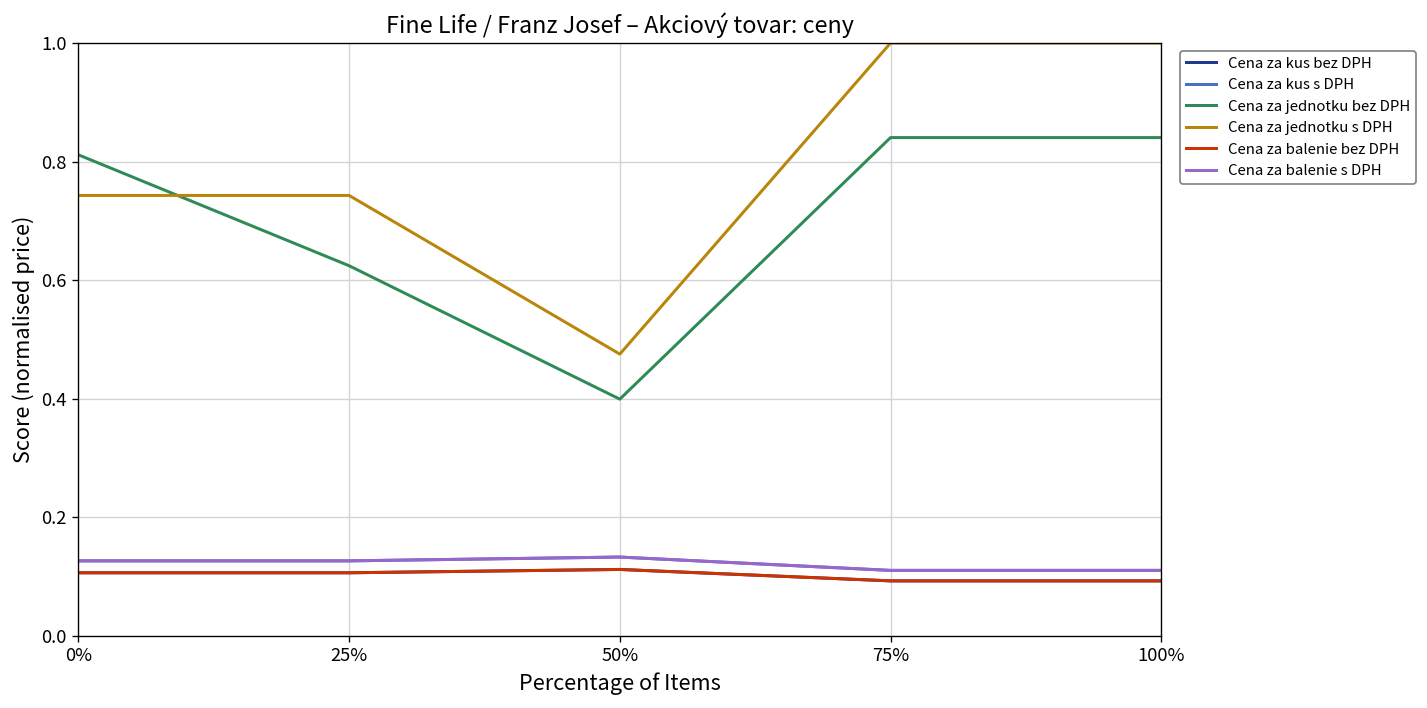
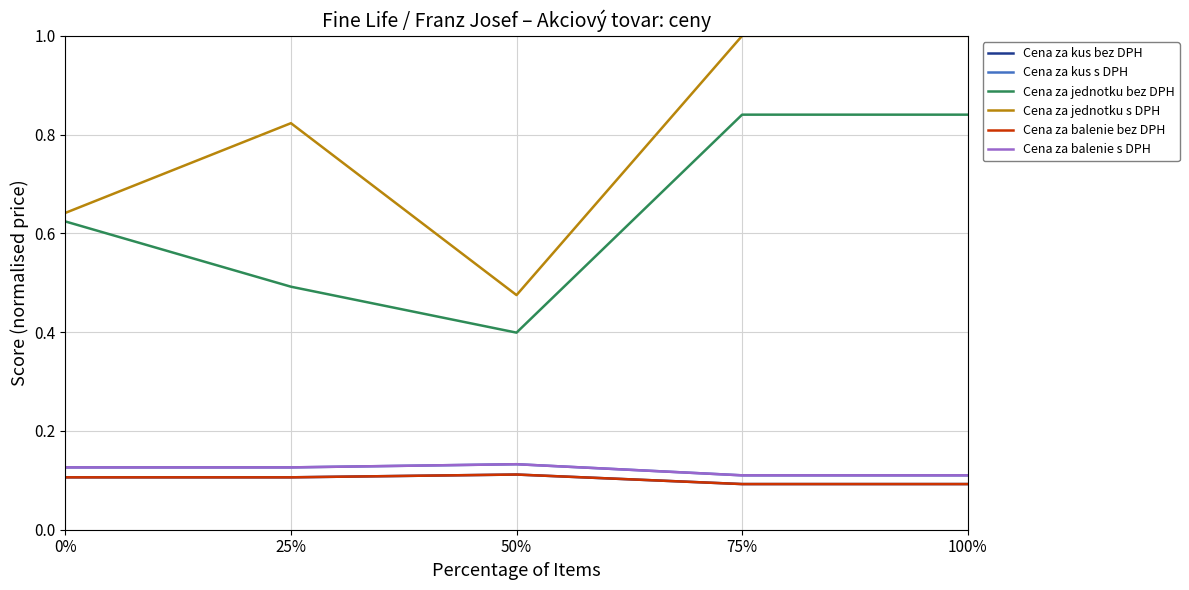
  {
    "Cena za balenie bez DPH": {
      "0%": 0.11,
      "25%": 0.11,
      "50%": 0.11,
      "75%": 0.09,
      "100%": 0.09
    },
    "Cena za balenie s DPH": {
      "0%": 0.13,
      "25%": 0.13,
      "50%": 0.13,
      "75%": 0.11,
      "100%": 0.11
    },
    "Cena za jednotku bez DPH": {
-     "0%": 0.81,
-     "25%": 0.62,
+     "0%": 0.62,
+     "25%": 0.49,
      "50%": 0.40,
      "75%": 0.84,
      "100%": 0.84
    },
    "Cena za jednotku s DPH": {
-     "0%": 0.74,
-     "25%": 0.74,
+     "0%": 0.64,
+     "25%": 0.82,
      "50%": 0.48,
      "75%": 1.00,
      "100%": 1.00
    }
  }
